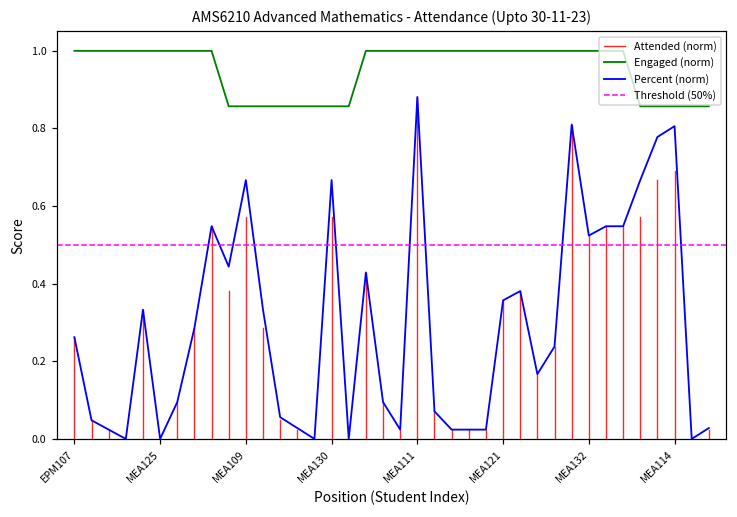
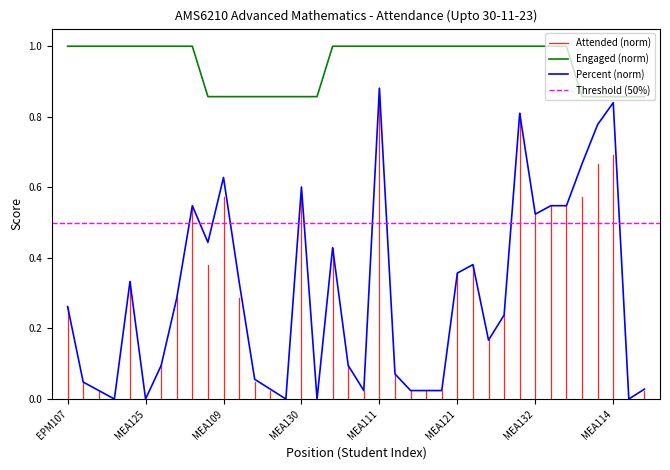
  {
    "Engaged (norm)": {
      "EPM107": 1.00,
      "MEA125": 1.00,
      "MEA109": 0.86,
      "MEA130": 0.86,
      "MEA111": 1.00,
      "MEA121": 1.00,
      "MEA132": 1.00
    },
    "Percent (norm)": {
-     "MEA109": 0.67,
-     "MEA130": 0.67,
-     "MEA114": 0.81
+     "MEA109": 0.63,
+     "MEA130": 0.60,
+     "MEA114": 0.84
    }
  }
